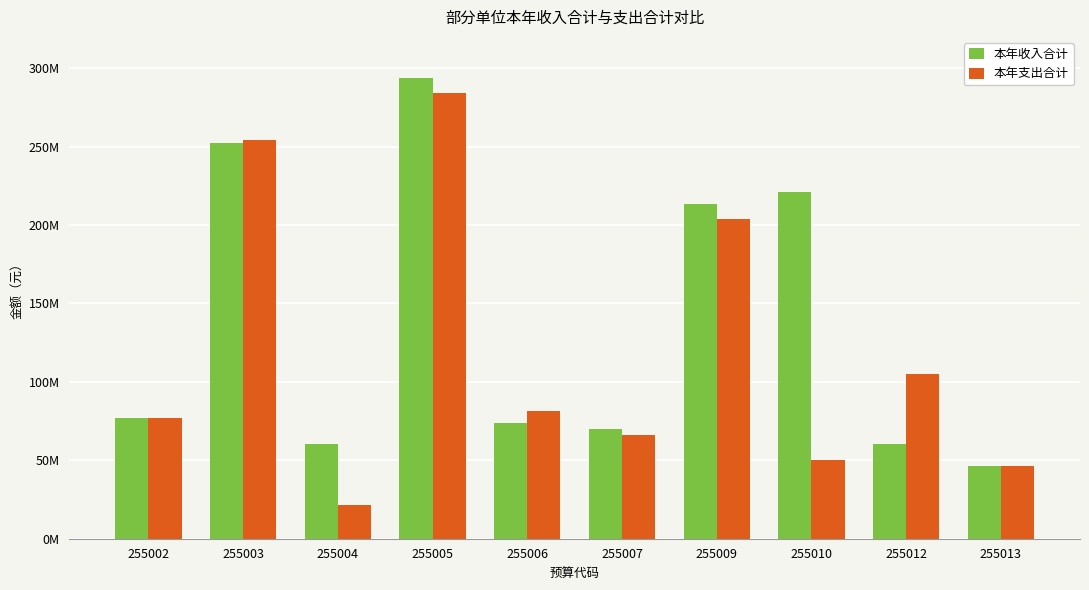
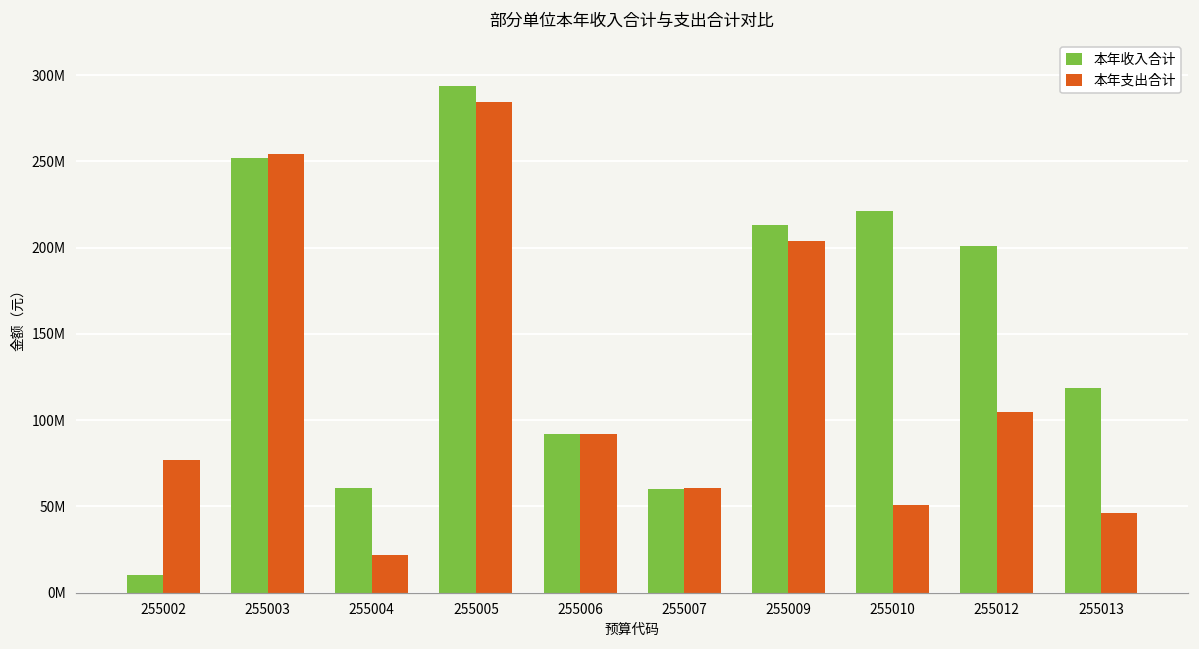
  {
    "本年收入合计": {
-     "255002": 77000000,
+     "255002": 10000000,
      "255003": 252000000,
      "255004": 61000000,
      "255005": 294000000,
-     "255006": 74000000,
-     "255007": 70000000,
+     "255006": 92000000,
+     "255007": 60000000,
      "255009": 213000000,
      "255010": 221000000,
-     "255012": 60000000,
-     "255013": 46000000
+     "255012": 201000000,
+     "255013": 119000000
    },
    "本年支出合计": {
      "255002": 77000000,
      "255003": 254000000,
      "255004": 22000000,
      "255005": 284000000,
-     "255006": 82000000,
-     "255007": 66000000,
+     "255006": 92000000,
+     "255007": 61000000,
      "255009": 204000000,
      "255010": 50000000,
      "255012": 105000000,
      "255013": 46000000
    }
  }
